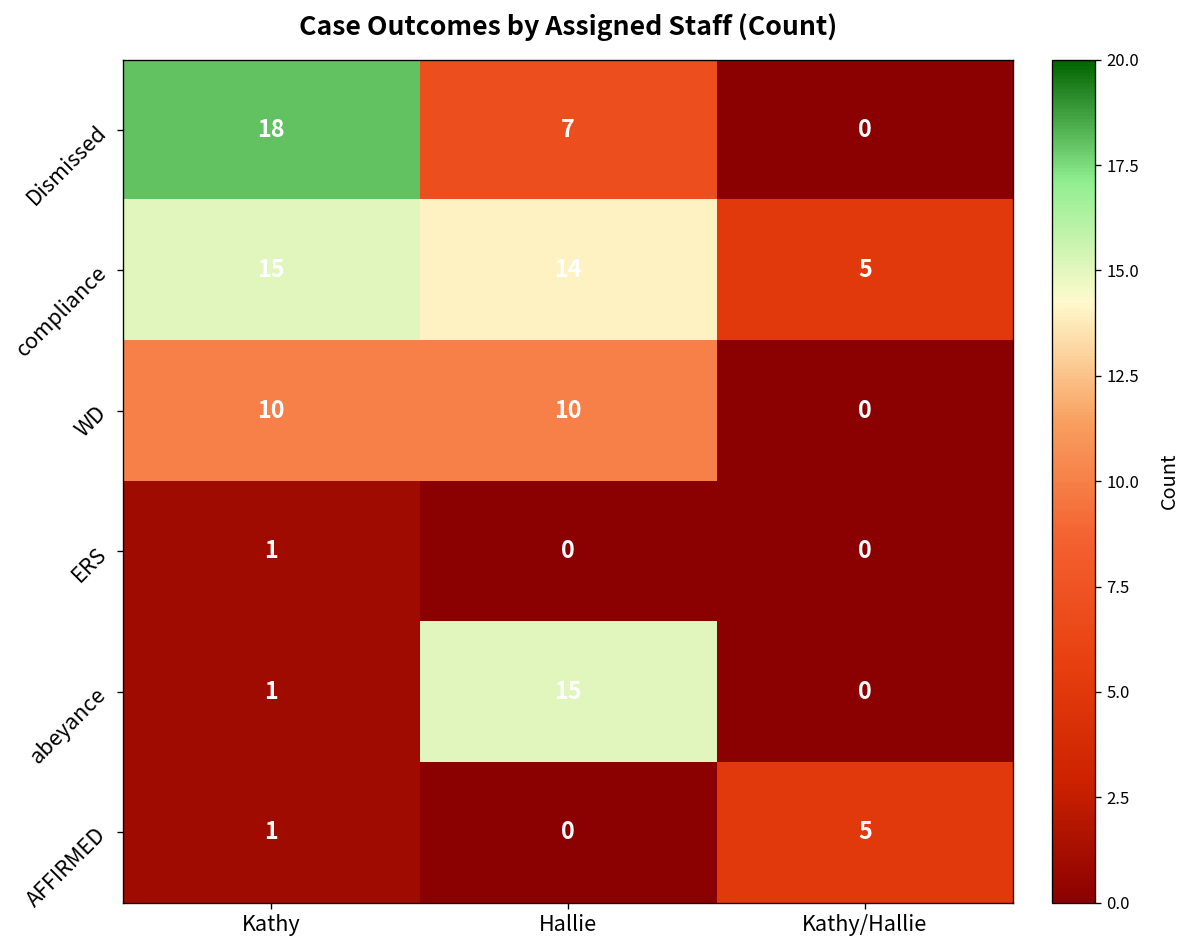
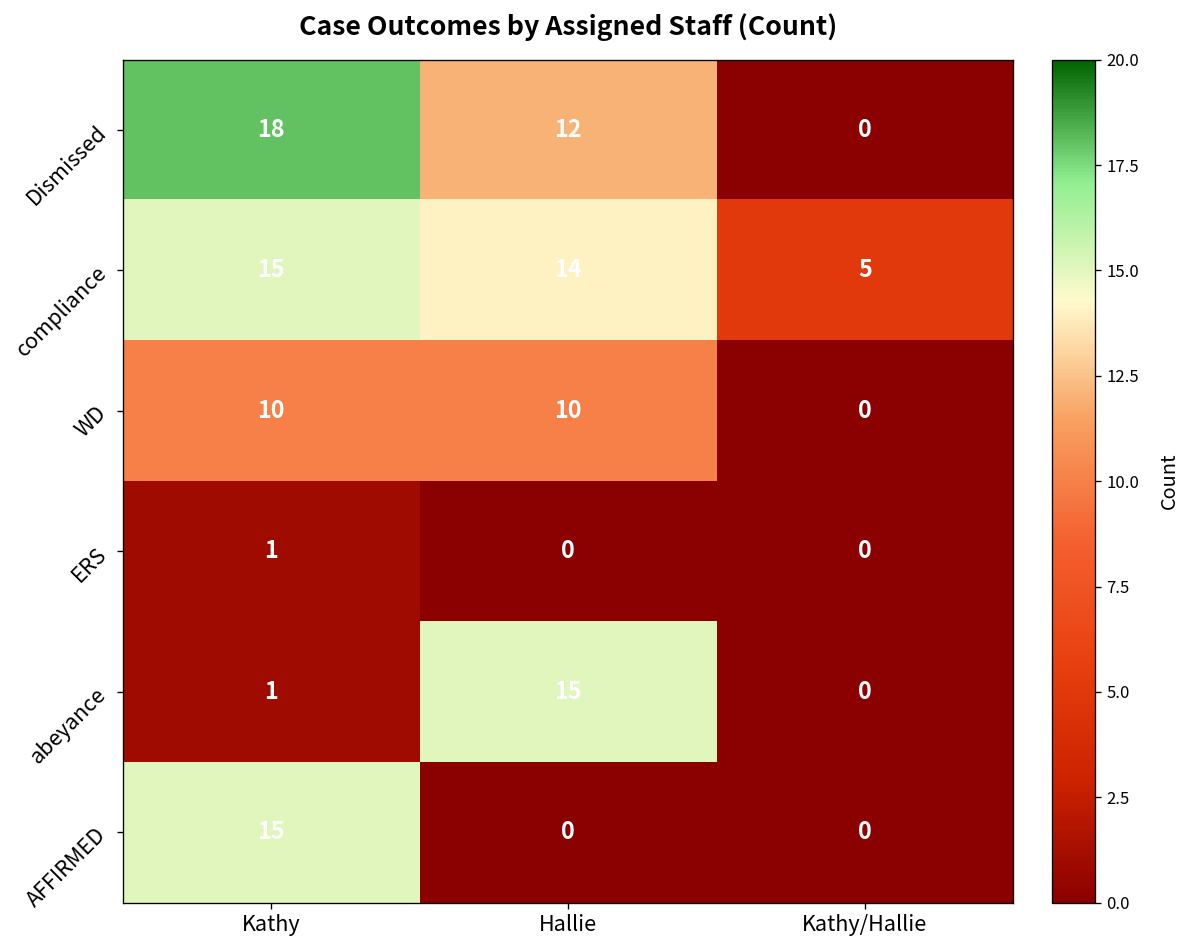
  {
    "Dismissed": {
      "Kathy": 18,
-     "Hallie": 7,
+     "Hallie": 12,
      "Kathy/Hallie": 0
    },
    "compliance": {
      "Kathy": 15,
      "Hallie": 14,
      "Kathy/Hallie": 5
    },
    "WD": {
      "Kathy": 10,
      "Hallie": 10,
      "Kathy/Hallie": 0
    },
    "ERS": {
      "Kathy": 1,
      "Hallie": 0,
      "Kathy/Hallie": 0
    },
    "abeyance": {
      "Kathy": 1,
      "Hallie": 15,
      "Kathy/Hallie": 0
    },
    "AFFIRMED": {
-     "Kathy": 1,
+     "Kathy": 15,
      "Hallie": 0,
-     "Kathy/Hallie": 5
+     "Kathy/Hallie": 0
    }
  }
